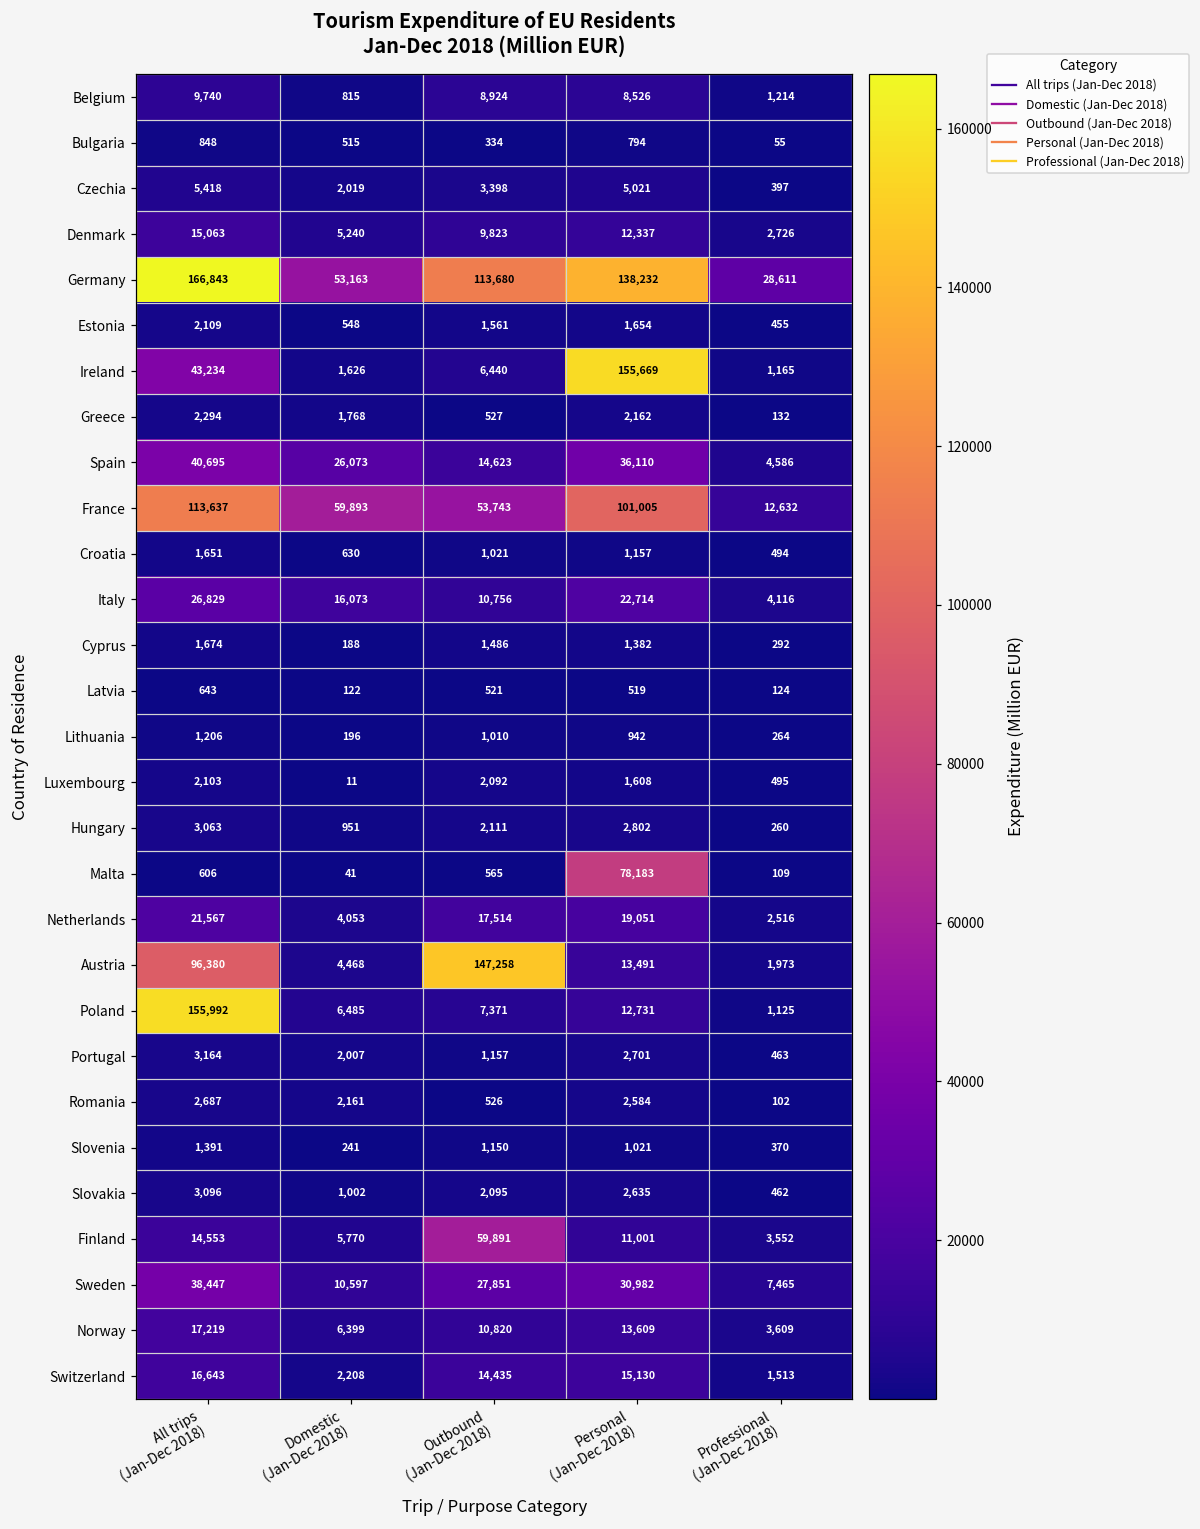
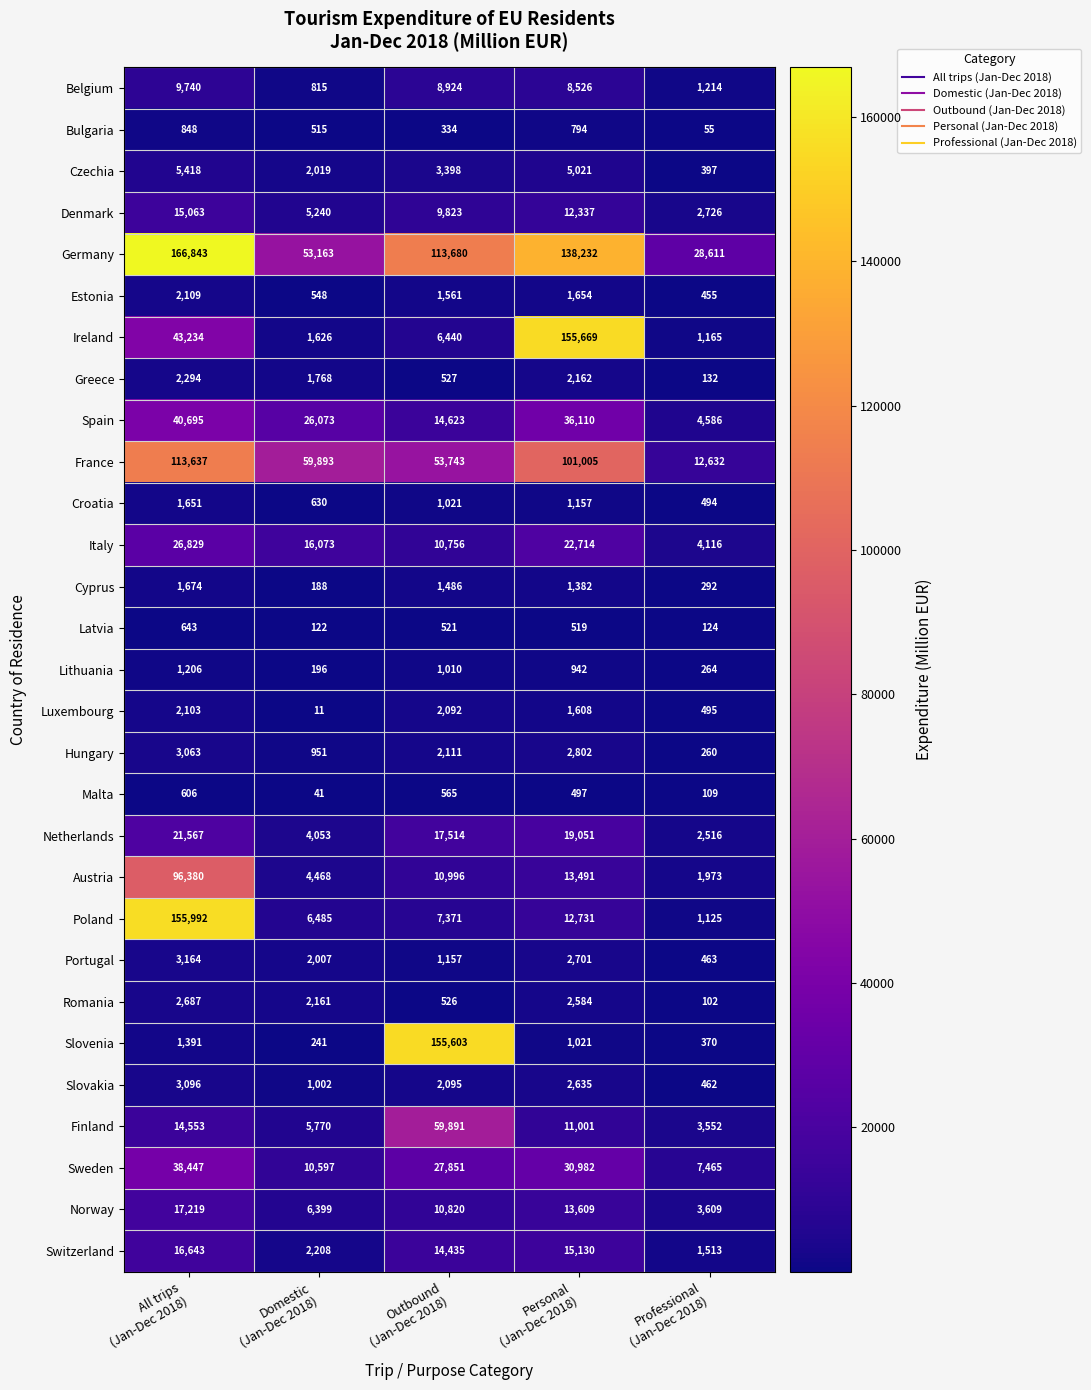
  {
    "Belgium": {
      "All trips (Jan-Dec 2018)": "9,740",
      "Domestic (Jan-Dec 2018)": "815",
      "Outbound (Jan-Dec 2018)": "8,924",
      "Personal (Jan-Dec 2018)": "8,526",
      "Professional (Jan-Dec 2018)": "1,214"
    },
    "Bulgaria": {
      "All trips (Jan-Dec 2018)": "848",
      "Domestic (Jan-Dec 2018)": "515",
      "Outbound (Jan-Dec 2018)": "334",
      "Personal (Jan-Dec 2018)": "794",
      "Professional (Jan-Dec 2018)": "55"
    },
    "Czechia": {
      "All trips (Jan-Dec 2018)": "5,418",
      "Domestic (Jan-Dec 2018)": "2,019",
      "Outbound (Jan-Dec 2018)": "3,398",
      "Personal (Jan-Dec 2018)": "5,021",
      "Professional (Jan-Dec 2018)": "397"
    },
    "Denmark": {
      "All trips (Jan-Dec 2018)": "15,063",
      "Domestic (Jan-Dec 2018)": "5,240",
      "Outbound (Jan-Dec 2018)": "9,823",
      "Personal (Jan-Dec 2018)": "12,337",
      "Professional (Jan-Dec 2018)": "2,726"
    },
    "Germany": {
      "All trips (Jan-Dec 2018)": "166,843",
      "Domestic (Jan-Dec 2018)": "53,163",
      "Outbound (Jan-Dec 2018)": "113,680",
      "Personal (Jan-Dec 2018)": "138,232",
      "Professional (Jan-Dec 2018)": "28,611"
    },
    "Estonia": {
      "All trips (Jan-Dec 2018)": "2,109",
      "Domestic (Jan-Dec 2018)": "548",
      "Outbound (Jan-Dec 2018)": "1,561",
      "Personal (Jan-Dec 2018)": "1,654",
      "Professional (Jan-Dec 2018)": "455"
    },
    "Ireland": {
      "All trips (Jan-Dec 2018)": "43,234",
      "Domestic (Jan-Dec 2018)": "1,626",
      "Outbound (Jan-Dec 2018)": "6,440",
      "Personal (Jan-Dec 2018)": "155,669",
      "Professional (Jan-Dec 2018)": "1,165"
    },
    "Greece": {
      "All trips (Jan-Dec 2018)": "2,294",
      "Domestic (Jan-Dec 2018)": "1,768",
      "Outbound (Jan-Dec 2018)": "527",
      "Personal (Jan-Dec 2018)": "2,162",
      "Professional (Jan-Dec 2018)": "132"
    },
    "Spain": {
      "All trips (Jan-Dec 2018)": "40,695",
      "Domestic (Jan-Dec 2018)": "26,073",
      "Outbound (Jan-Dec 2018)": "14,623",
      "Personal (Jan-Dec 2018)": "36,110",
      "Professional (Jan-Dec 2018)": "4,586"
    },
    "France": {
      "All trips (Jan-Dec 2018)": "113,637",
      "Domestic (Jan-Dec 2018)": "59,893",
      "Outbound (Jan-Dec 2018)": "53,743",
      "Personal (Jan-Dec 2018)": "101,005",
      "Professional (Jan-Dec 2018)": "12,632"
    },
    "Croatia": {
      "All trips (Jan-Dec 2018)": "1,651",
      "Domestic (Jan-Dec 2018)": "630",
      "Outbound (Jan-Dec 2018)": "1,021",
      "Personal (Jan-Dec 2018)": "1,157",
      "Professional (Jan-Dec 2018)": "494"
    },
    "Italy": {
      "All trips (Jan-Dec 2018)": "26,829",
      "Domestic (Jan-Dec 2018)": "16,073",
      "Outbound (Jan-Dec 2018)": "10,756",
      "Personal (Jan-Dec 2018)": "22,714",
      "Professional (Jan-Dec 2018)": "4,116"
    },
    "Cyprus": {
      "All trips (Jan-Dec 2018)": "1,674",
      "Domestic (Jan-Dec 2018)": "188",
      "Outbound (Jan-Dec 2018)": "1,486",
      "Personal (Jan-Dec 2018)": "1,382",
      "Professional (Jan-Dec 2018)": "292"
    },
    "Latvia": {
      "All trips (Jan-Dec 2018)": "643",
      "Domestic (Jan-Dec 2018)": "122",
      "Outbound (Jan-Dec 2018)": "521",
      "Personal (Jan-Dec 2018)": "519",
      "Professional (Jan-Dec 2018)": "124"
    },
    "Lithuania": {
      "All trips (Jan-Dec 2018)": "1,206",
      "Domestic (Jan-Dec 2018)": "196",
      "Outbound (Jan-Dec 2018)": "1,010",
      "Personal (Jan-Dec 2018)": "942",
      "Professional (Jan-Dec 2018)": "264"
    },
    "Luxembourg": {
      "All trips (Jan-Dec 2018)": "2,103",
      "Domestic (Jan-Dec 2018)": "11",
      "Outbound (Jan-Dec 2018)": "2,092",
      "Personal (Jan-Dec 2018)": "1,608",
      "Professional (Jan-Dec 2018)": "495"
    },
    "Hungary": {
      "All trips (Jan-Dec 2018)": "3,063",
      "Domestic (Jan-Dec 2018)": "951",
      "Outbound (Jan-Dec 2018)": "2,111",
      "Personal (Jan-Dec 2018)": "2,802",
      "Professional (Jan-Dec 2018)": "260"
    },
    "Malta": {
      "All trips (Jan-Dec 2018)": "606",
      "Domestic (Jan-Dec 2018)": "41",
      "Outbound (Jan-Dec 2018)": "565",
-     "Personal (Jan-Dec 2018)": "78,183",
+     "Personal (Jan-Dec 2018)": "497",
      "Professional (Jan-Dec 2018)": "109"
    },
    "Netherlands": {
      "All trips (Jan-Dec 2018)": "21,567",
      "Domestic (Jan-Dec 2018)": "4,053",
      "Outbound (Jan-Dec 2018)": "17,514",
      "Personal (Jan-Dec 2018)": "19,051",
      "Professional (Jan-Dec 2018)": "2,516"
    },
    "Austria": {
      "All trips (Jan-Dec 2018)": "96,380",
      "Domestic (Jan-Dec 2018)": "4,468",
-     "Outbound (Jan-Dec 2018)": "147,258",
+     "Outbound (Jan-Dec 2018)": "10,996",
      "Personal (Jan-Dec 2018)": "13,491",
      "Professional (Jan-Dec 2018)": "1,973"
    },
    "Poland": {
      "All trips (Jan-Dec 2018)": "155,992",
      "Domestic (Jan-Dec 2018)": "6,485",
      "Outbound (Jan-Dec 2018)": "7,371",
      "Personal (Jan-Dec 2018)": "12,731",
      "Professional (Jan-Dec 2018)": "1,125"
    },
    "Portugal": {
      "All trips (Jan-Dec 2018)": "3,164",
      "Domestic (Jan-Dec 2018)": "2,007",
      "Outbound (Jan-Dec 2018)": "1,157",
      "Personal (Jan-Dec 2018)": "2,701",
      "Professional (Jan-Dec 2018)": "463"
    },
    "Romania": {
      "All trips (Jan-Dec 2018)": "2,687",
      "Domestic (Jan-Dec 2018)": "2,161",
      "Outbound (Jan-Dec 2018)": "526",
      "Personal (Jan-Dec 2018)": "2,584",
      "Professional (Jan-Dec 2018)": "102"
    },
    "Slovenia": {
      "All trips (Jan-Dec 2018)": "1,391",
      "Domestic (Jan-Dec 2018)": "241",
-     "Outbound (Jan-Dec 2018)": "1,150",
+     "Outbound (Jan-Dec 2018)": "155,603",
      "Personal (Jan-Dec 2018)": "1,021",
      "Professional (Jan-Dec 2018)": "370"
    },
    "Slovakia": {
      "All trips (Jan-Dec 2018)": "3,096",
      "Domestic (Jan-Dec 2018)": "1,002",
      "Outbound (Jan-Dec 2018)": "2,095",
      "Personal (Jan-Dec 2018)": "2,635",
      "Professional (Jan-Dec 2018)": "462"
    },
    "Finland": {
      "All trips (Jan-Dec 2018)": "14,553",
      "Domestic (Jan-Dec 2018)": "5,770",
      "Outbound (Jan-Dec 2018)": "59,891",
      "Personal (Jan-Dec 2018)": "11,001",
      "Professional (Jan-Dec 2018)": "3,552"
    },
    "Sweden": {
      "All trips (Jan-Dec 2018)": "38,447",
      "Domestic (Jan-Dec 2018)": "10,597",
      "Outbound (Jan-Dec 2018)": "27,851",
      "Personal (Jan-Dec 2018)": "30,982",
      "Professional (Jan-Dec 2018)": "7,465"
    },
    "Norway": {
      "All trips (Jan-Dec 2018)": "17,219",
      "Domestic (Jan-Dec 2018)": "6,399",
      "Outbound (Jan-Dec 2018)": "10,820",
      "Personal (Jan-Dec 2018)": "13,609",
      "Professional (Jan-Dec 2018)": "3,609"
    },
    "Switzerland": {
      "All trips (Jan-Dec 2018)": "16,643",
      "Domestic (Jan-Dec 2018)": "2,208",
      "Outbound (Jan-Dec 2018)": "14,435",
      "Personal (Jan-Dec 2018)": "15,130",
      "Professional (Jan-Dec 2018)": "1,513"
    }
  }
